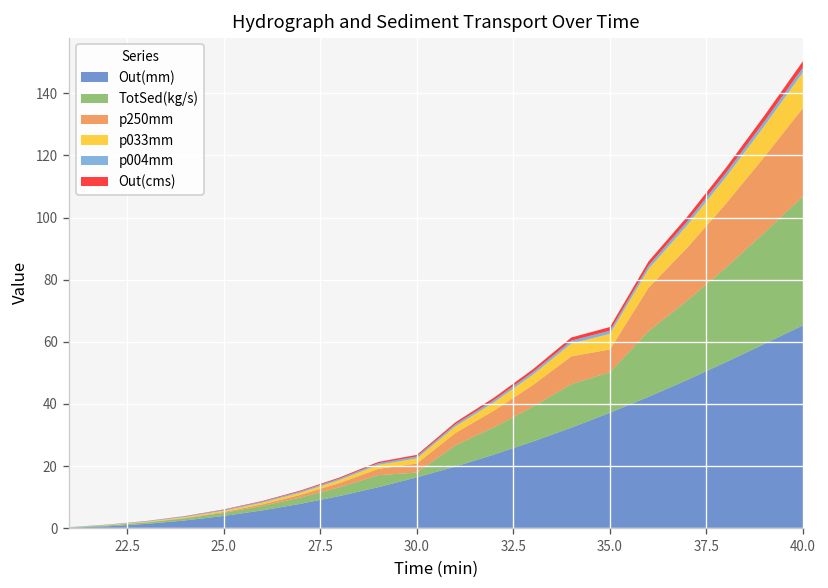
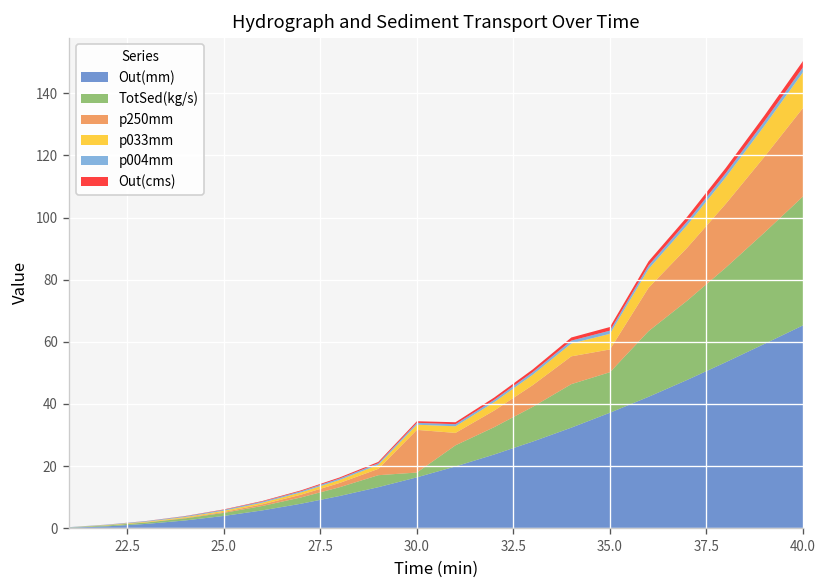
  {
    "TotSed(kg/s)": {
      "30.0": 2,
      "35.0": 13,
      "40.0": 42
    },
    "p250mm": {
-     "30.0": 3,
+     "30.0": 14,
      "35.0": 7,
      "40.0": 28
    },
    "p033mm": {
      "35.0": 5,
      "40.0": 12
    },
    "Out(cms)": {
      "35.0": 1,
      "40.0": 2
    }
  }
